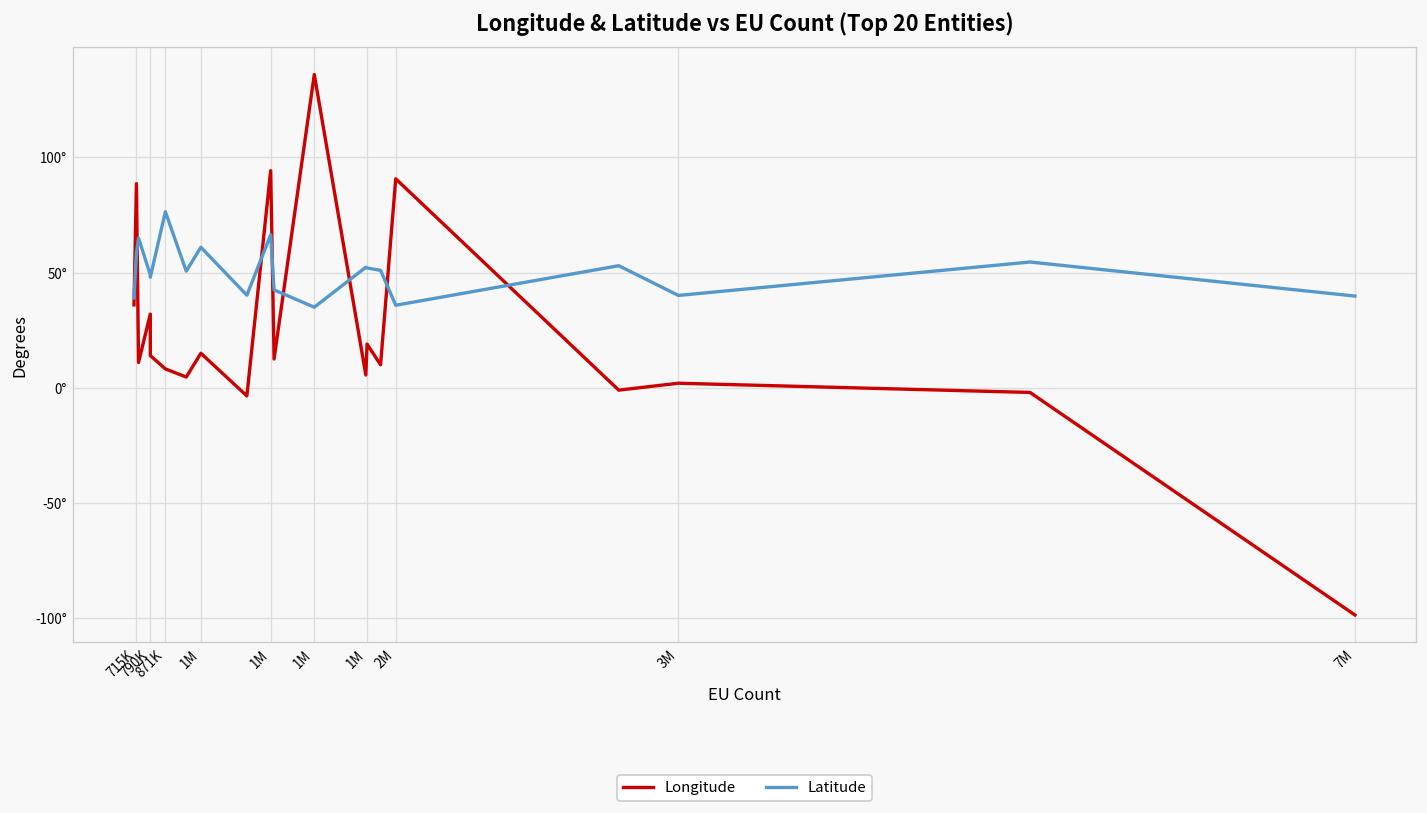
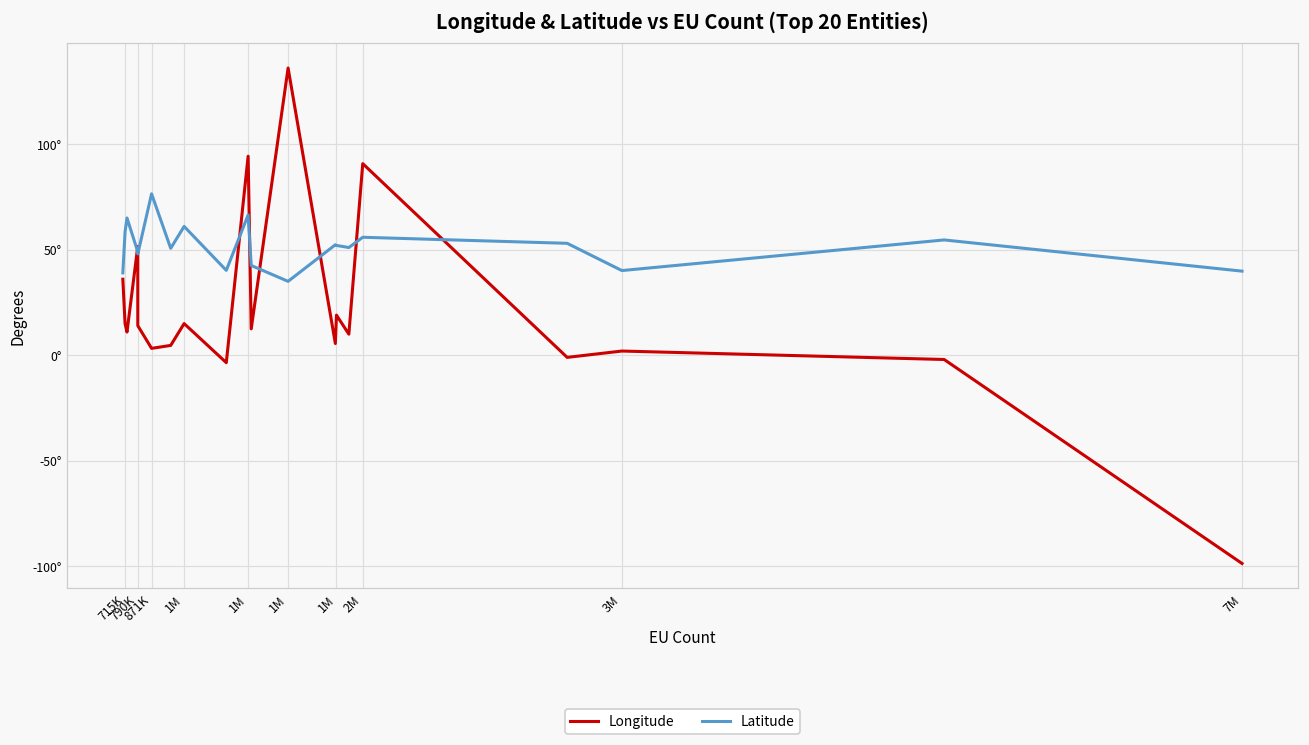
  {
    "Longitude": {
-     "715K": "89°",
-     "790K": "32°",
-     "871K": "8°",
+     "715K": "15°",
+     "790K": "52°",
+     "871K": "3°",
      "2M": "91°",
      "3M": "2°",
      "7M": "-99°"
    },
    "Latitude": {
      "715K": "58°",
      "790K": "49°",
      "871K": "76°",
-     "2M": "36°",
+     "2M": "56°",
      "3M": "40°",
      "7M": "40°"
    }
  }
